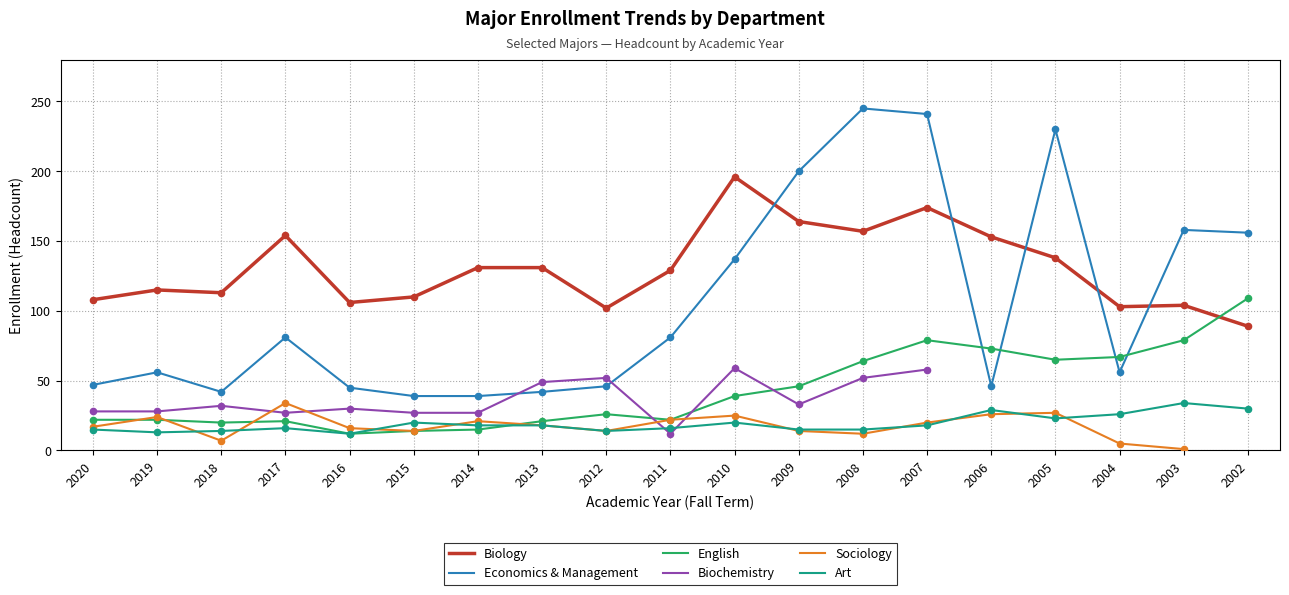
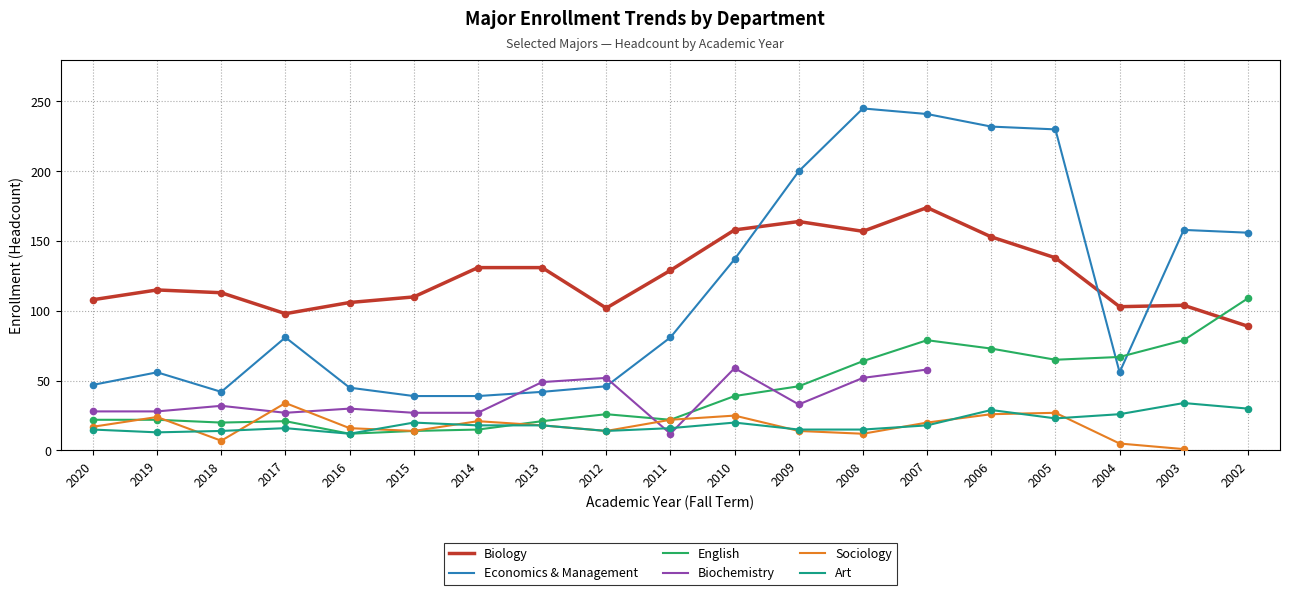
  {
    "Biology": {
      "2020": 108,
      "2019": 115,
      "2018": 113,
-     "2017": 154,
+     "2017": 98,
      "2016": 106,
      "2015": 110,
      "2014": 131,
      "2013": 131,
      "2012": 102,
      "2011": 129,
-     "2010": 196,
+     "2010": 158,
      "2009": 164,
      "2008": 157,
      "2007": 174,
      "2006": 153,
      "2005": 138,
      "2004": 103,
      "2003": 104,
      "2002": 89
    },
    "Economics & Management": {
      "2020": 47,
      "2019": 56,
      "2018": 42,
      "2017": 81,
      "2016": 45,
      "2015": 39,
      "2014": 39,
      "2013": 42,
      "2012": 46,
      "2011": 81,
      "2010": 137,
      "2009": 200,
      "2008": 245,
      "2007": 241,
-     "2006": 46,
+     "2006": 232,
      "2005": 230,
      "2004": 56,
      "2003": 158,
      "2002": 156
    },
    "Biochemistry": {
      "2020": 28,
      "2019": 28,
      "2018": 32,
      "2017": 27,
      "2016": 30,
      "2015": 27,
      "2014": 27,
      "2013": 49,
      "2012": 52,
      "2011": 12,
      "2010": 59,
      "2009": 33,
      "2008": 52,
      "2007": 58
    },
    "Sociology": {
      "2020": 17,
      "2019": 24,
      "2018": 7,
      "2017": 34,
      "2016": 16,
      "2014": 21,
      "2010": 25,
      "2008": 12,
      "2007": 20,
      "2006": 26,
      "2005": 27,
      "2004": 5,
      "2003": 1
    }
  }
